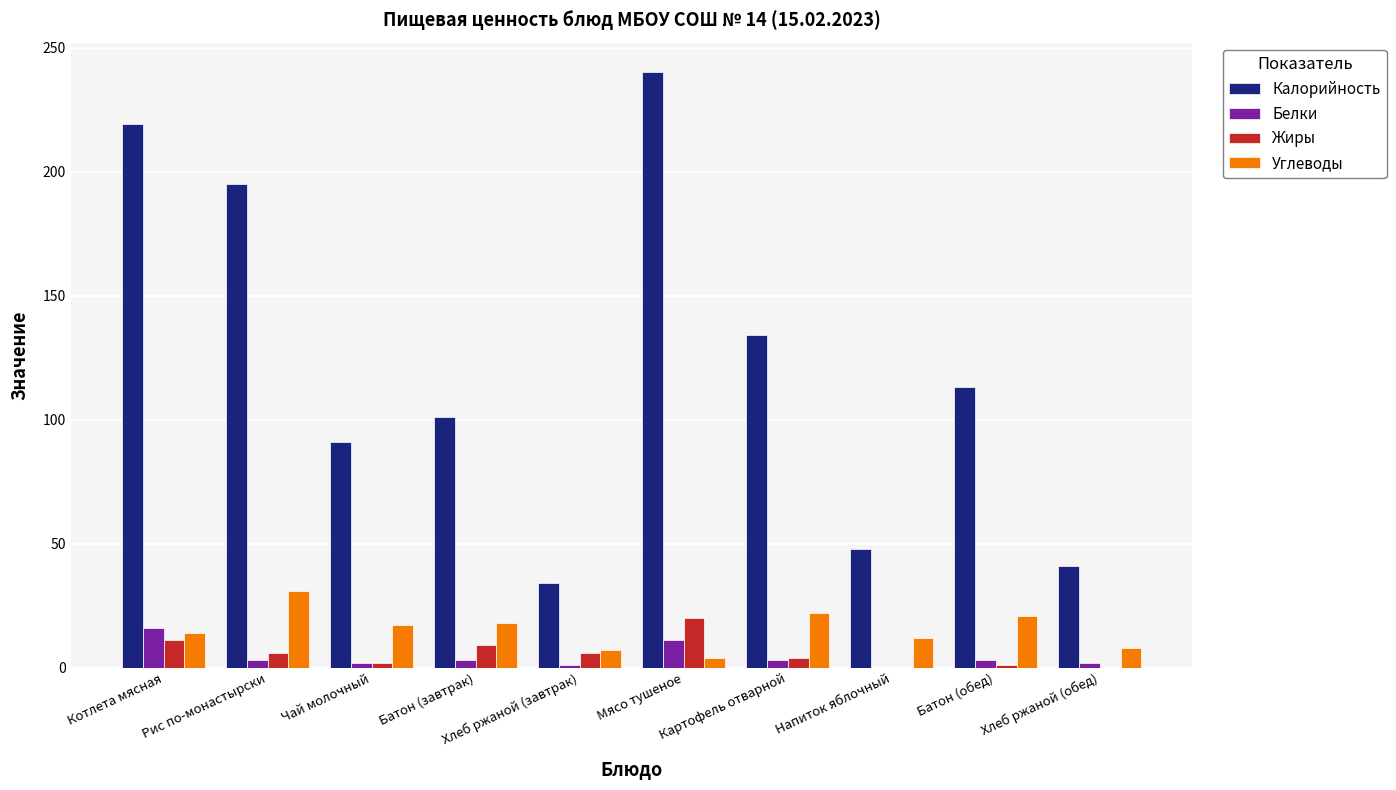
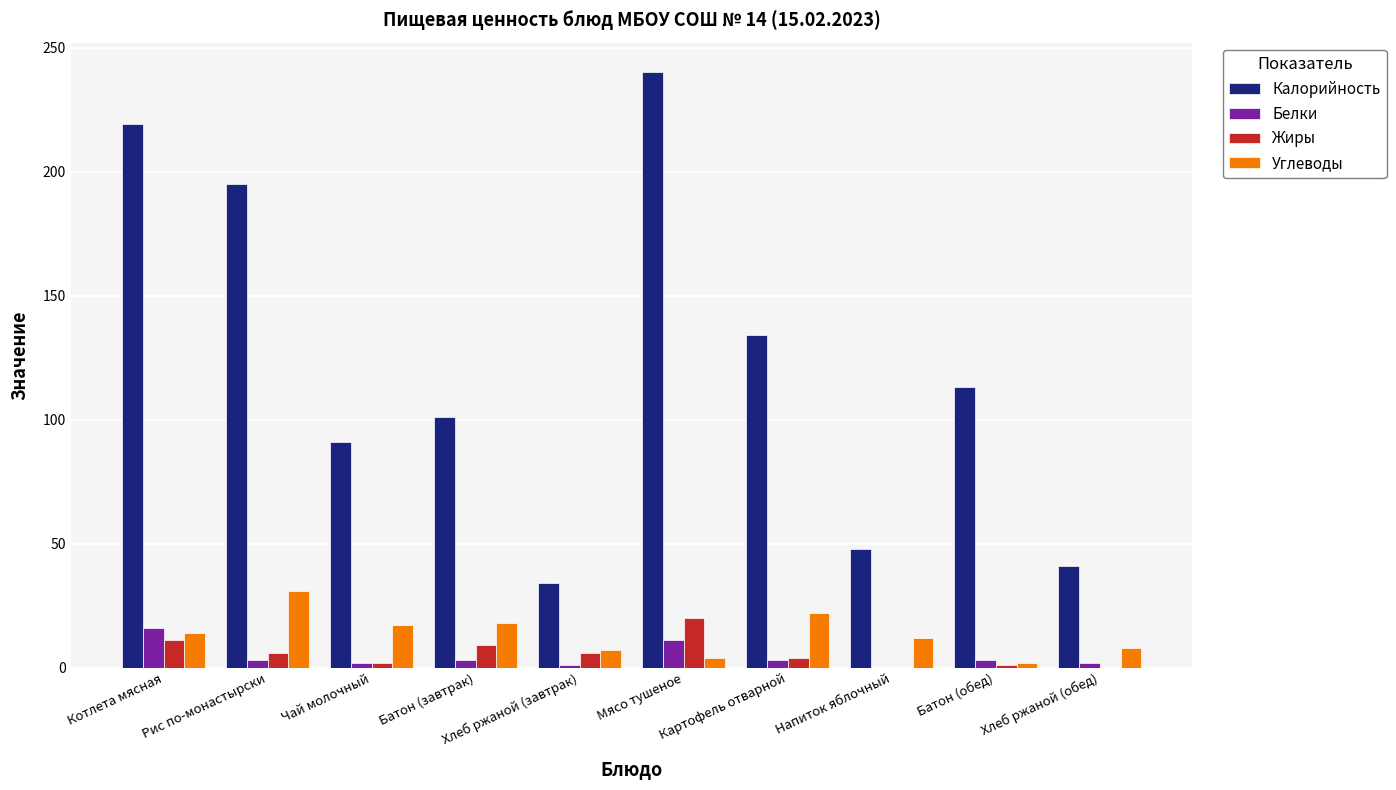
  {
    "Калорийность": {
      "Котлета мясная": 219,
      "Рис по-монастырски": 195,
      "Чай молочный": 91,
      "Батон (завтрак)": 101,
      "Хлеб ржаной (завтрак)": 34,
      "Мясо тушеное": 240,
      "Картофель отварной": 134,
      "Напиток яблочный": 48,
      "Батон (обед)": 113,
      "Хлеб ржаной (обед)": 41
    },
    "Белки": {
      "Котлета мясная": 16,
      "Рис по-монастырски": 3,
      "Чай молочный": 2,
      "Батон (завтрак)": 3,
      "Мясо тушеное": 11,
      "Картофель отварной": 3,
      "Напиток яблочный": 0,
      "Батон (обед)": 3,
      "Хлеб ржаной (обед)": 2
    },
    "Жиры": {
      "Котлета мясная": 11,
      "Рис по-монастырски": 6,
      "Чай молочный": 2,
      "Батон (завтрак)": 9,
      "Хлеб ржаной (завтрак)": 6,
      "Мясо тушеное": 20,
      "Картофель отварной": 4,
      "Напиток яблочный": 0,
      "Хлеб ржаной (обед)": 0
    },
    "Углеводы": {
      "Котлета мясная": 14,
      "Рис по-монастырски": 31,
      "Чай молочный": 17,
      "Батон (завтрак)": 18,
      "Хлеб ржаной (завтрак)": 7,
      "Мясо тушеное": 4,
      "Картофель отварной": 22,
      "Напиток яблочный": 12,
-     "Батон (обед)": 21,
+     "Батон (обед)": 2,
      "Хлеб ржаной (обед)": 8
    }
  }
